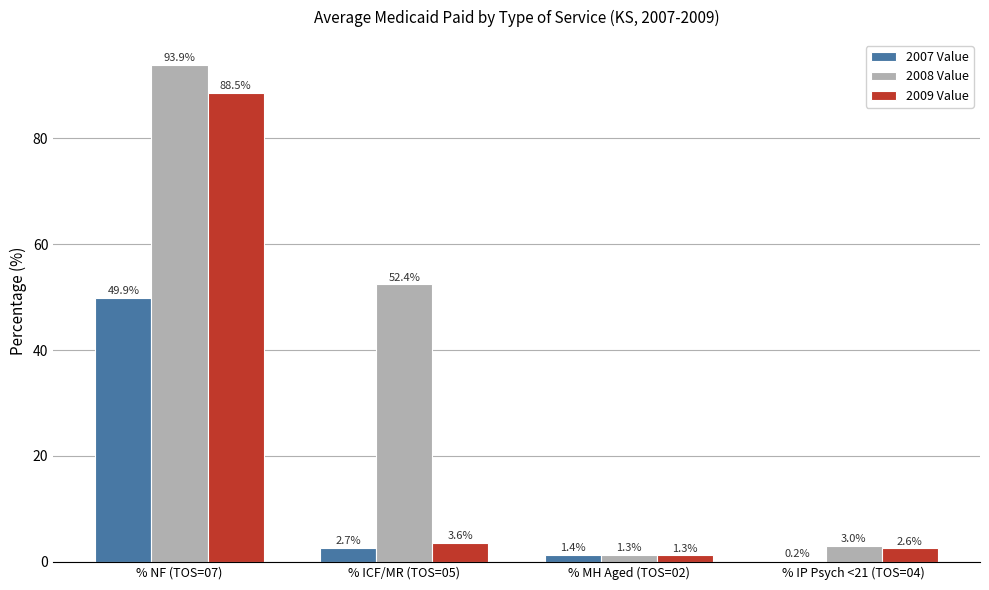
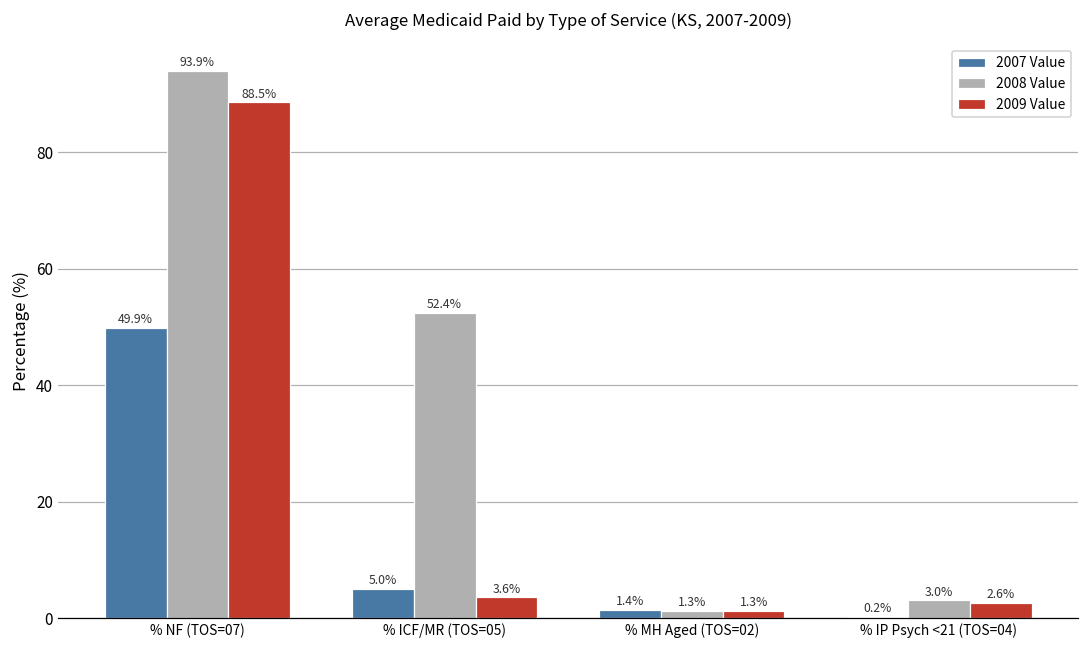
  {
    "2007 Value": {
      "% NF (TOS=07)": "49.9%",
-     "% ICF/MR (TOS=05)": "2.7%",
+     "% ICF/MR (TOS=05)": "5.0%",
      "% MH Aged (TOS=02)": "1.4%",
      "% IP Psych <21 (TOS=04)": "0.2%"
    },
    "2008 Value": {
      "% NF (TOS=07)": "93.9%",
      "% ICF/MR (TOS=05)": "52.4%",
      "% MH Aged (TOS=02)": "1.3%",
      "% IP Psych <21 (TOS=04)": "3.0%"
    },
    "2009 Value": {
      "% NF (TOS=07)": "88.5%",
      "% ICF/MR (TOS=05)": "3.6%",
      "% MH Aged (TOS=02)": "1.3%",
      "% IP Psych <21 (TOS=04)": "2.6%"
    }
  }
